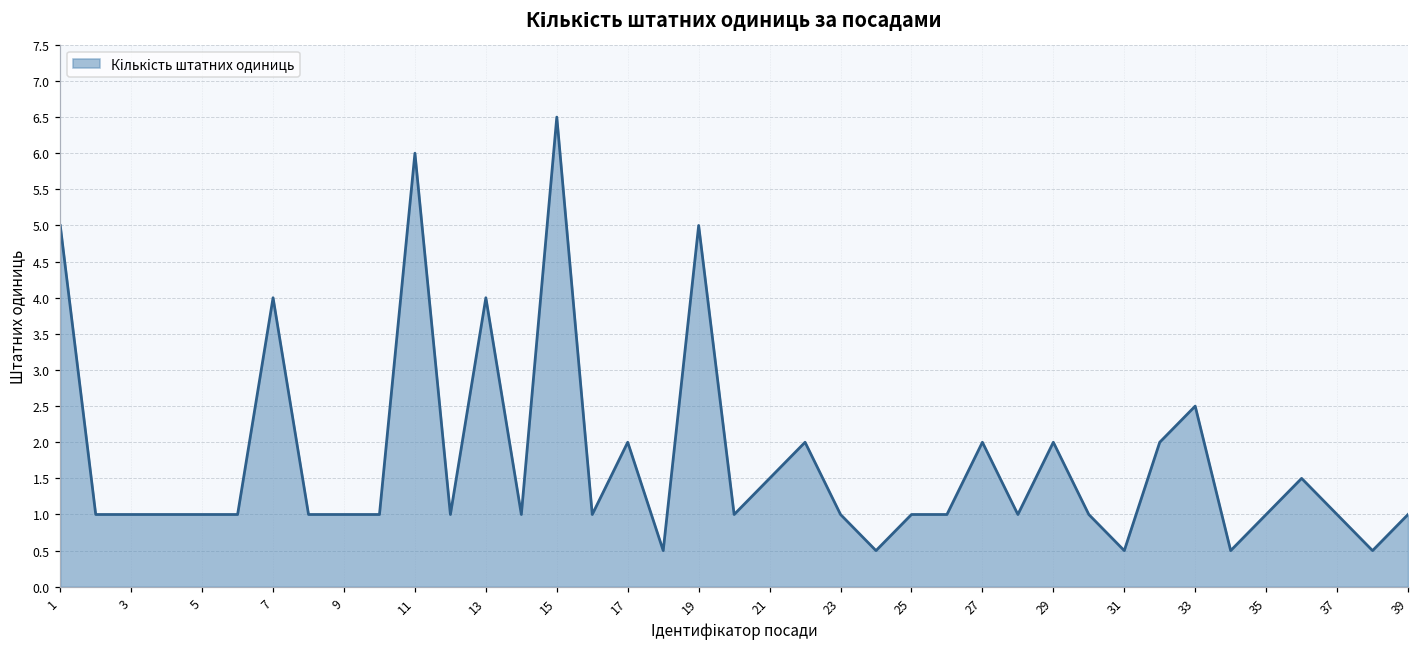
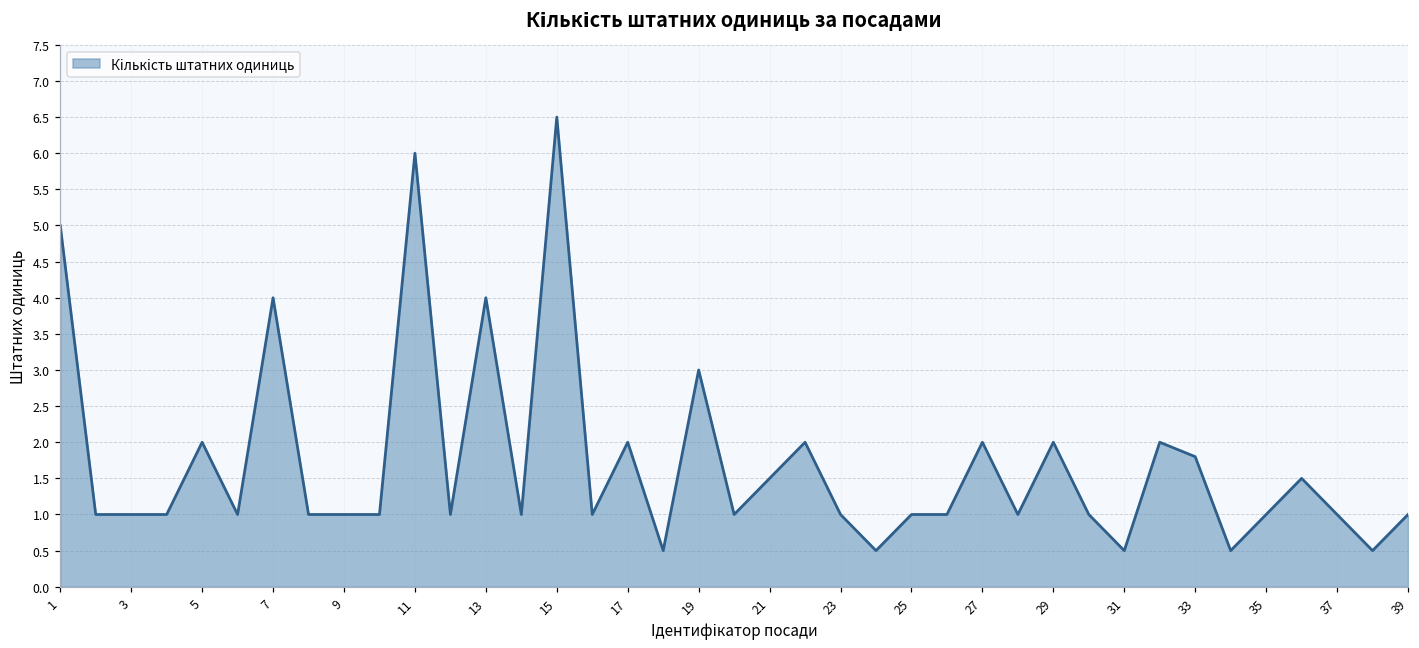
  {
    "1": 5.0,
    "3": 1.0,
-   "5": 1,
+   "5": 2,
    "7": 4.0,
    "9": 1.0,
    "11": 6.0,
    "13": 4.0,
    "15": 6.5,
    "17": 2.0,
-   "19": 5,
+   "19": 3,
    "21": 1.5,
    "23": 1.0,
    "25": 1.0,
    "27": 2.0,
    "29": 2.0,
    "31": 0.5,
-   "33": 2.5,
+   "33": 1.8,
    "35": 1.0,
    "37": 1.0,
    "39": 1.0
  }
